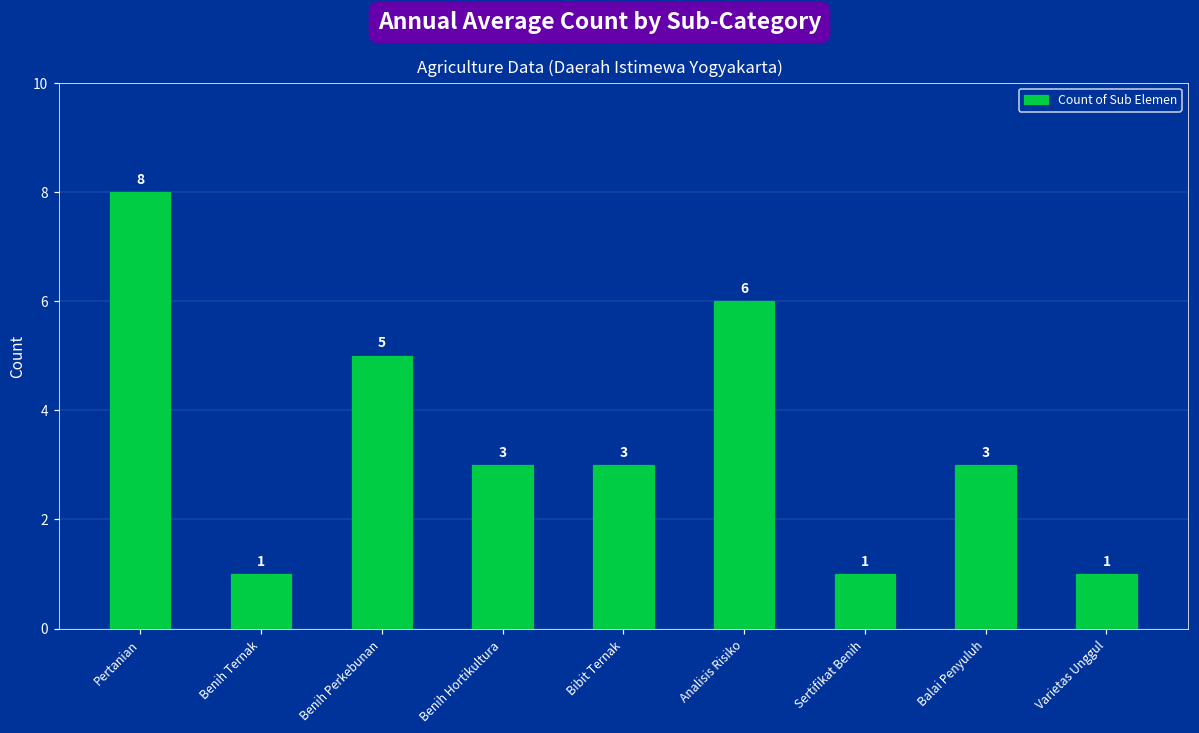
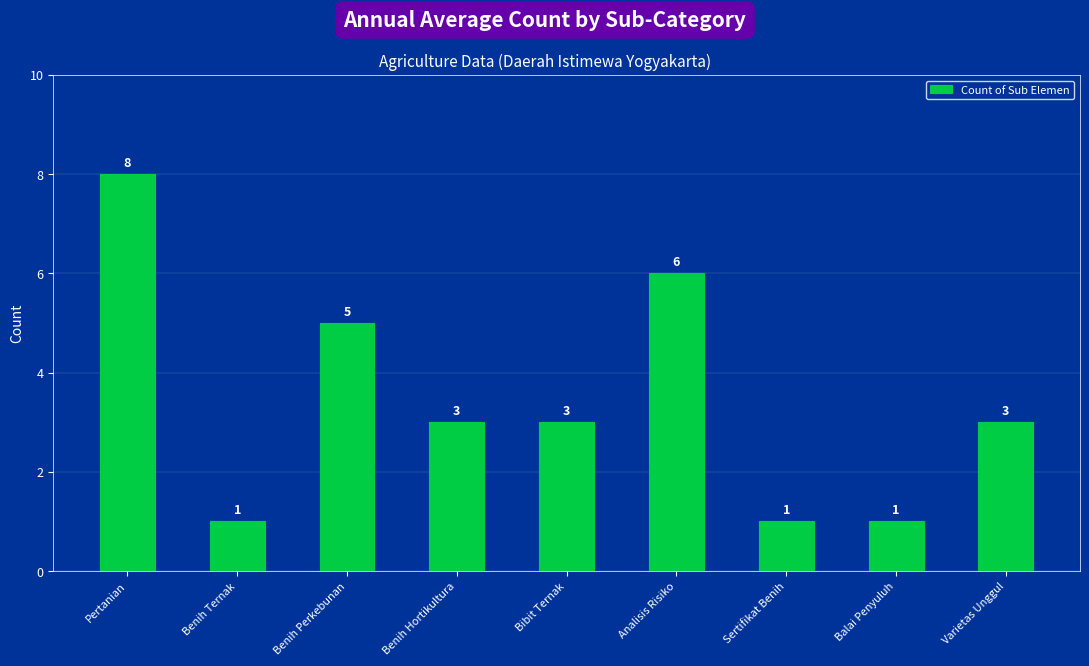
  {
    "Pertanian": 8,
    "Benih Ternak": 1,
    "Benih Perkebunan": 5,
    "Benih Hortikultura": 3,
    "Bibit Ternak": 3,
    "Analisis Risiko": 6,
    "Sertifikat Benih": 1,
-   "Balai Penyuluh": 3,
-   "Varietas Unggul": 1
+   "Balai Penyuluh": 1,
+   "Varietas Unggul": 3
  }
